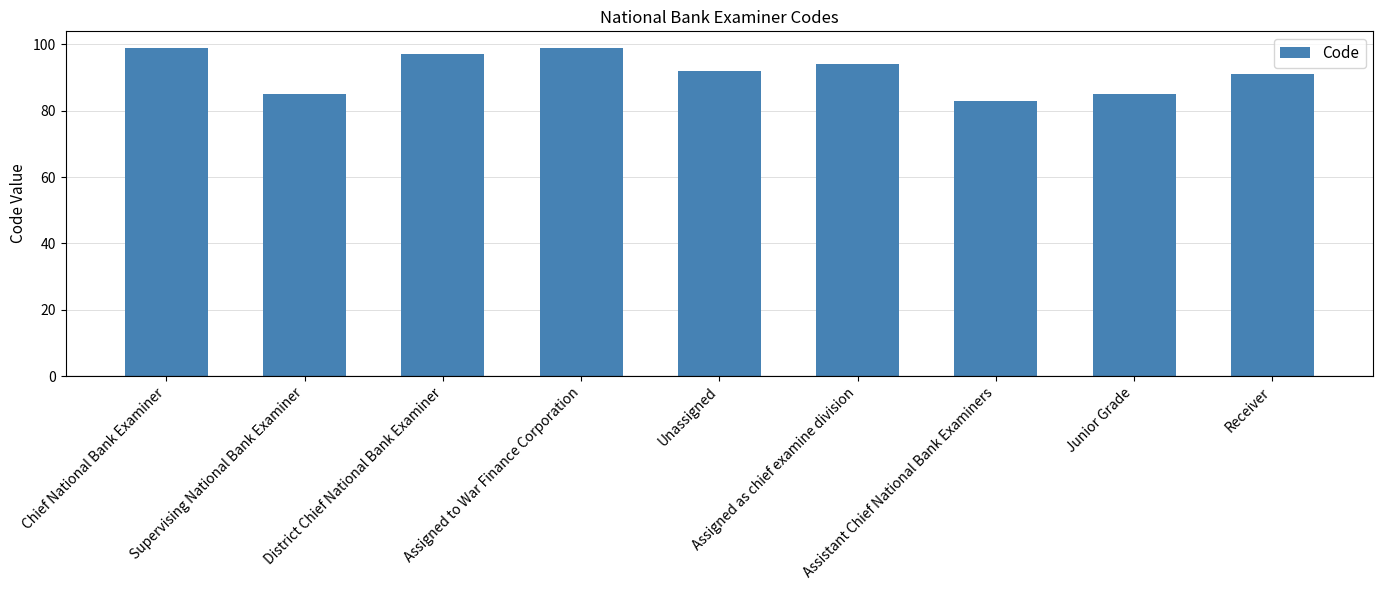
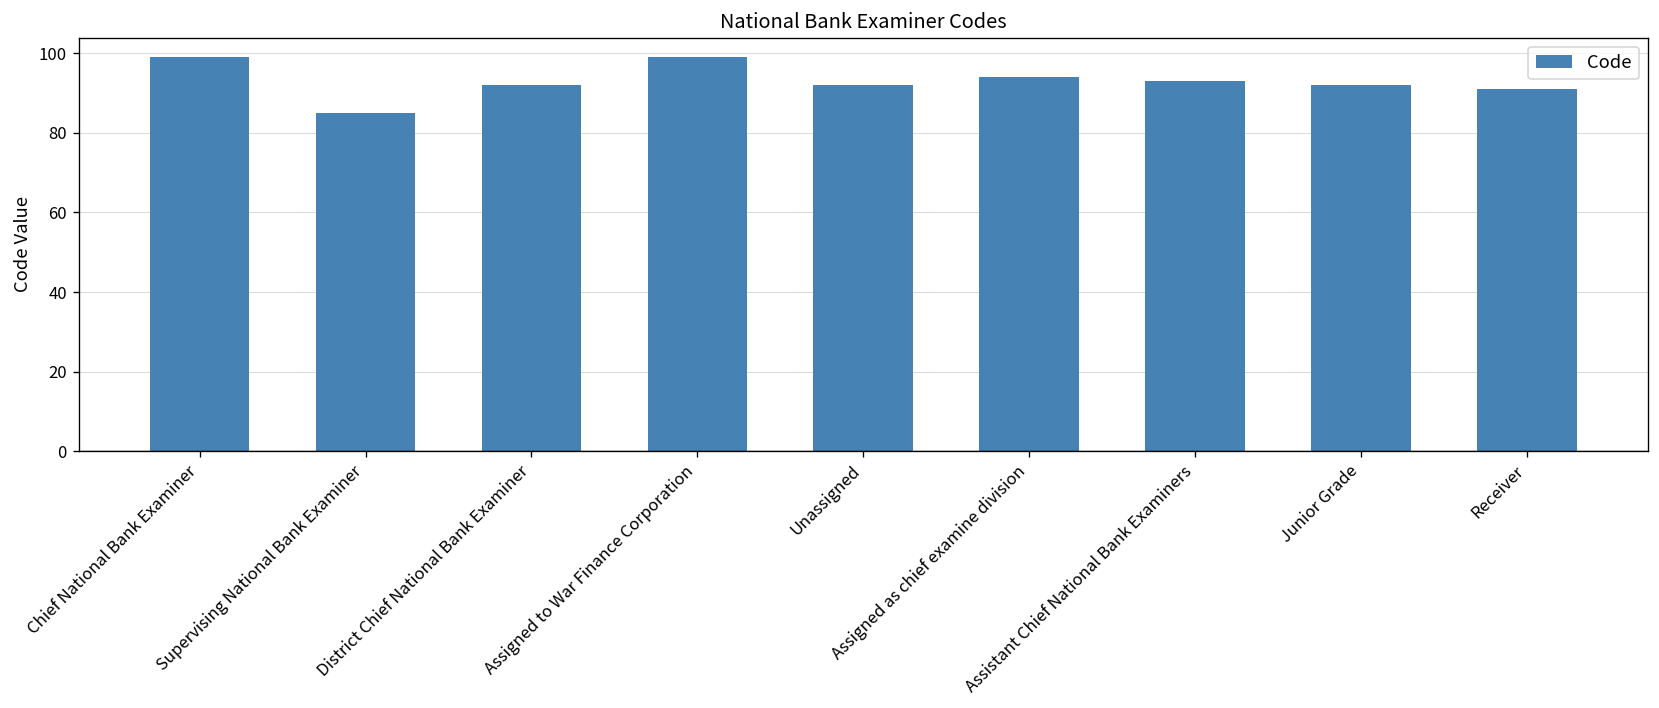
  {
    "Chief National Bank Examiner": 99,
    "Supervising National Bank Examiner": 85,
-   "District Chief National Bank Examiner": 97,
+   "District Chief National Bank Examiner": 92,
    "Assigned to War Finance Corporation": 99,
    "Unassigned": 92,
    "Assigned as chief examine division": 94,
-   "Assistant Chief National Bank Examiners": 83,
-   "Junior Grade": 85,
+   "Assistant Chief National Bank Examiners": 93,
+   "Junior Grade": 92,
    "Receiver": 91
  }
